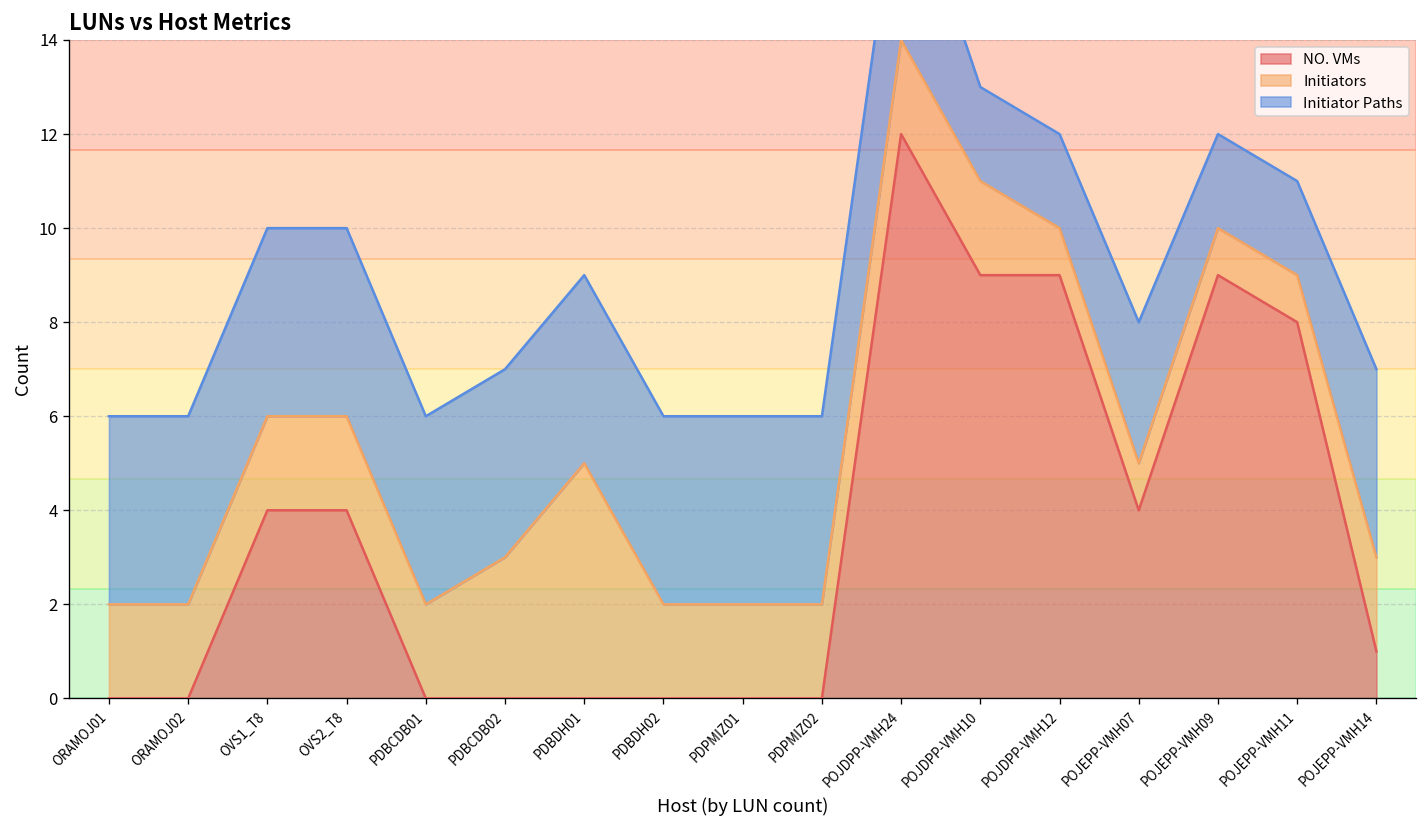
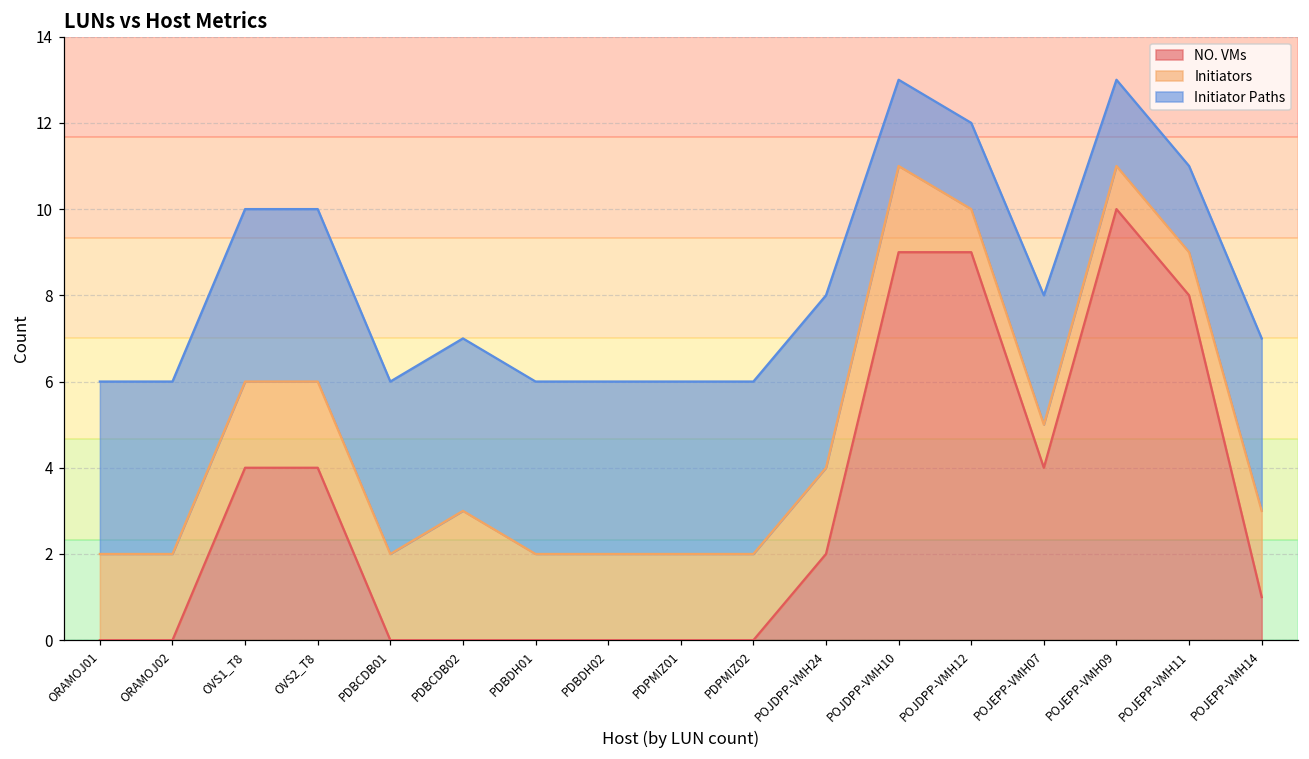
  {
    "NO. VMs": {
      "ORAMOJ01": 0,
      "ORAMOJ02": 0,
      "OVS1_T8": 4,
      "OVS2_T8": 4,
      "PDBCDB01": 0,
      "PDBCDB02": 0,
      "PDBDH01": 0,
      "PDBDH02": 0,
      "PDPMIZ01": 0,
      "PDPMIZ02": 0,
-     "POJDPP-VMH24": 12,
+     "POJDPP-VMH24": 2,
      "POJDPP-VMH10": 9,
      "POJDPP-VMH12": 9,
      "POJEPP-VMH07": 4,
-     "POJEPP-VMH09": 9,
+     "POJEPP-VMH09": 10,
      "POJEPP-VMH11": 8,
      "POJEPP-VMH14": 1
    },
    "Initiators": {
      "ORAMOJ01": 2,
      "ORAMOJ02": 2,
      "OVS1_T8": 2,
      "OVS2_T8": 2,
      "PDBCDB01": 2,
      "PDBCDB02": 3,
-     "PDBDH01": 5,
+     "PDBDH01": 2,
      "PDBDH02": 2,
      "PDPMIZ01": 2,
      "PDPMIZ02": 2,
      "POJDPP-VMH24": 2,
      "POJDPP-VMH10": 2,
      "POJDPP-VMH12": 1,
      "POJEPP-VMH07": 1,
      "POJEPP-VMH09": 1,
      "POJEPP-VMH11": 1,
      "POJEPP-VMH14": 2
    },
    "Initiator Paths": {
      "ORAMOJ01": 4,
      "ORAMOJ02": 4,
      "OVS1_T8": 4,
      "OVS2_T8": 4,
      "PDBCDB01": 4,
      "PDBCDB02": 4,
      "PDBDH01": 4,
      "PDBDH02": 4,
      "PDPMIZ01": 4,
      "PDPMIZ02": 4,
      "POJDPP-VMH10": 2,
      "POJDPP-VMH12": 2,
      "POJEPP-VMH07": 3,
      "POJEPP-VMH09": 2,
      "POJEPP-VMH11": 2,
      "POJEPP-VMH14": 4
    }
  }
